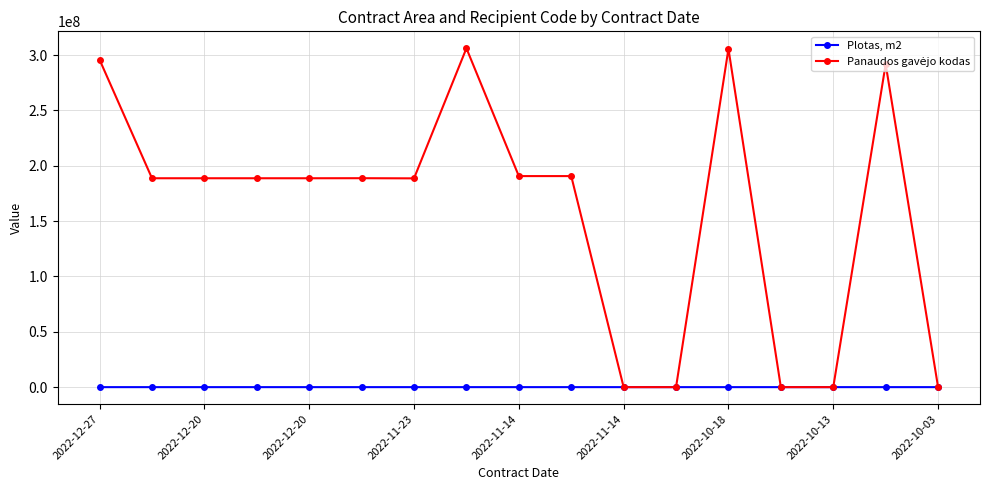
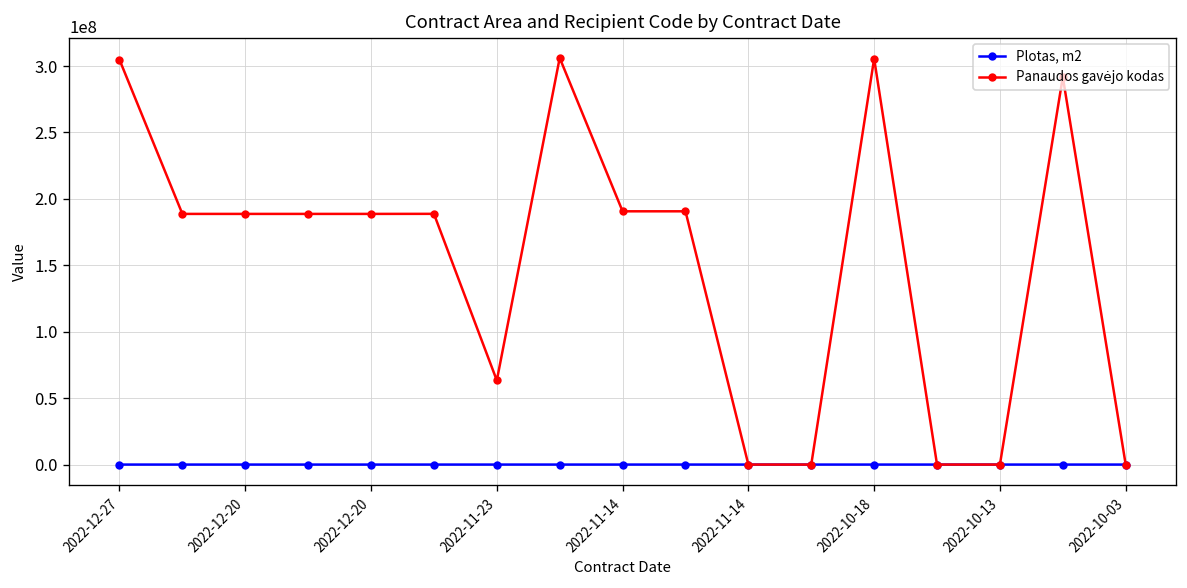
  {
    "Plotas, m2": {
      "2022-12-27": 0,
      "2022-11-23": 0,
      "2022-10-18": 0
    },
    "Panaudos gavėjo kodas": {
-     "2022-12-27": 296000000,
-     "2022-11-23": 189000000,
+     "2022-12-27": 305000000,
+     "2022-11-23": 63000000,
      "2022-10-18": 306000000
    }
  }
